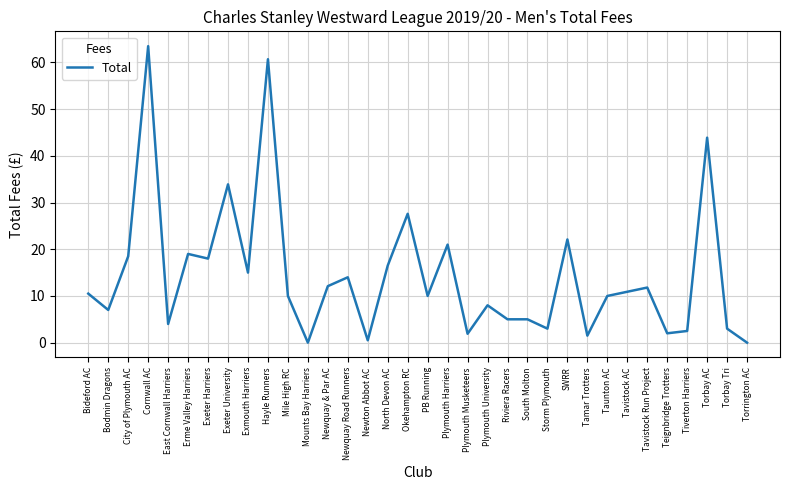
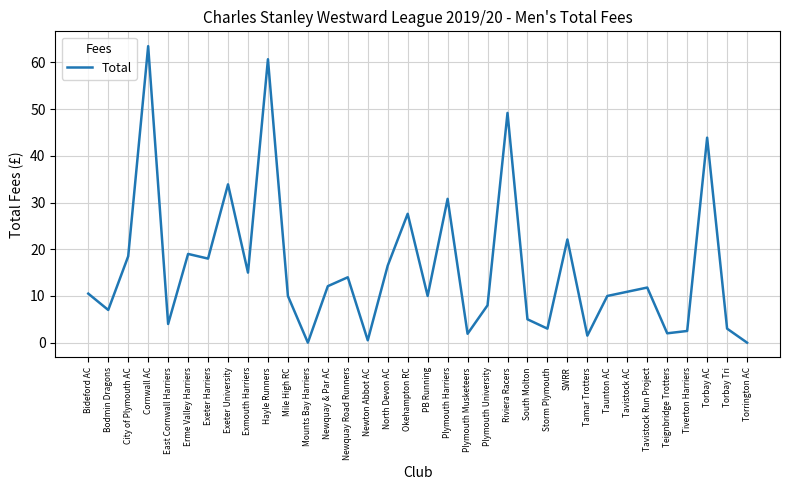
  {
    "Bideford AC": 11,
    "Bodmin Dragons": 7,
    "City of Plymouth AC": 19,
    "Cornwall AC": 64,
    "East Cornwall Harriers": 4,
    "Erme Valley Harriers": 19,
    "Exeter Harriers": 18,
    "Exeter University": 34,
    "Exmouth Harriers": 15,
    "Hayle Runners": 61,
    "Mile High RC": 10,
    "Mounts Bay Harriers": 0,
    "Newquay & Par AC": 12,
    "Newquay Road Runners": 14,
    "Newton Abbot AC": 1,
    "North Devon AC": 17,
    "Okehampton RC": 28,
    "PB Running": 10,
-   "Plymouth Harriers": 21,
+   "Plymouth Harriers": 31,
    "Plymouth Musketeers": 2,
    "Plymouth University": 8,
-   "Riviera Racers": 5,
+   "Riviera Racers": 49,
    "South Molton": 5,
    "Storm Plymouth": 3,
    "SWRR": 22,
    "Tamar Trotters": 2,
    "Taunton AC": 10,
    "Tavistock AC": 11,
    "Tavistock Run Project": 12,
    "Teignbridge Trotters": 2,
    "Tiverton Harriers": 3,
    "Torbay AC": 44,
    "Torbay Tri": 3,
    "Torrington AC": 0
  }
